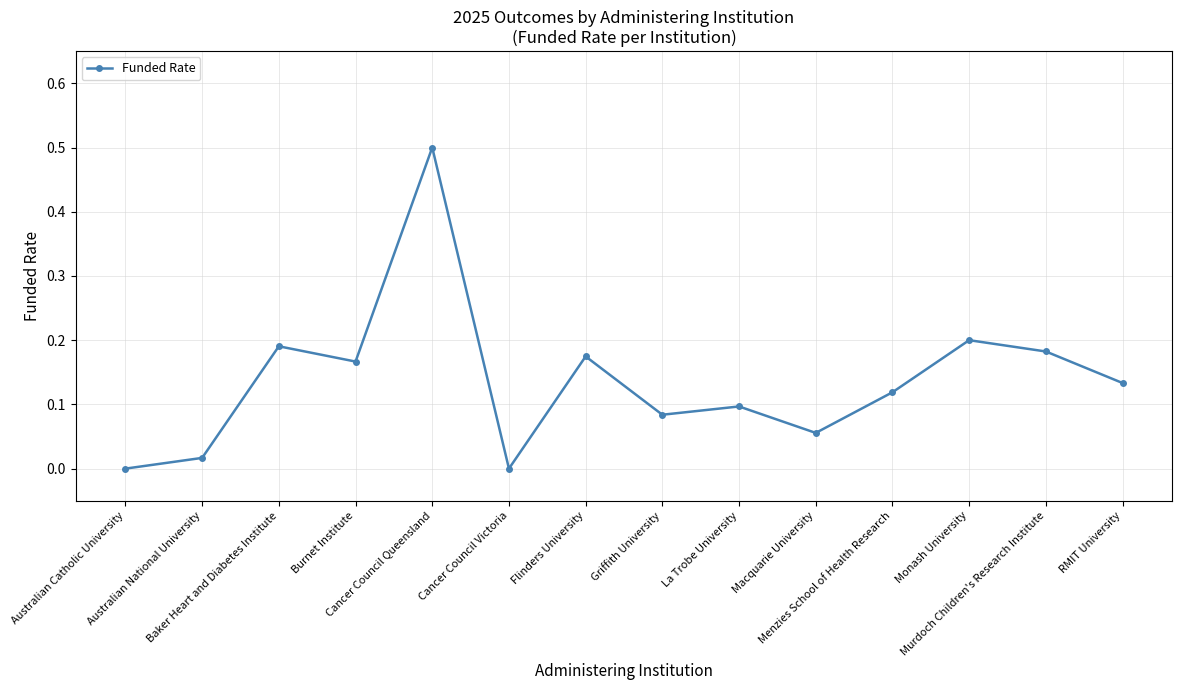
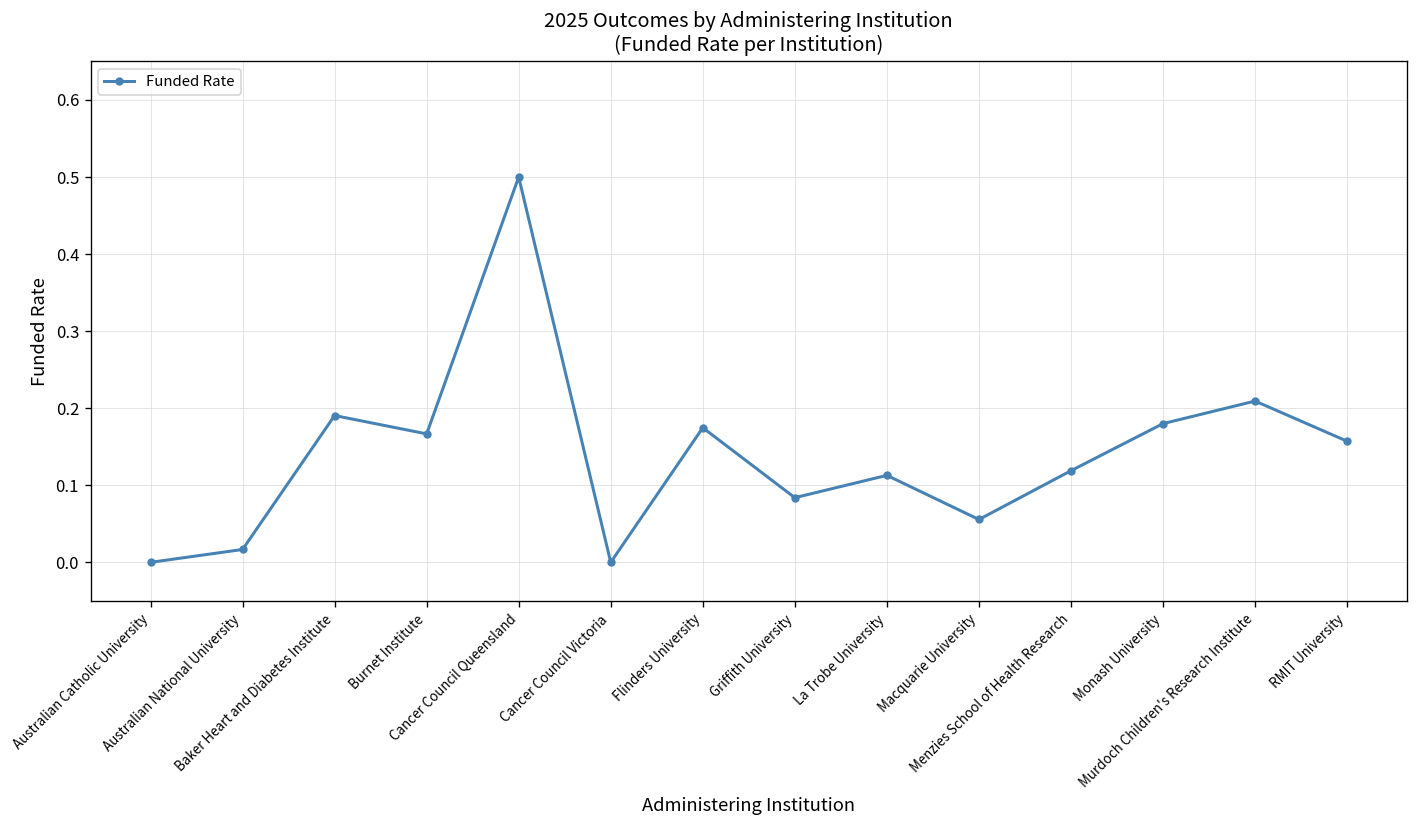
  {
    "Australian Catholic University": 0.00,
    "Australian National University": 0.02,
    "Baker Heart and Diabetes Institute": 0.19,
    "Burnet Institute": 0.17,
    "Cancer Council Queensland": 0.50,
    "Cancer Council Victoria": 0.00,
    "Flinders University": 0.17,
    "Griffith University": 0.08,
-   "La Trobe University": 0.10,
+   "La Trobe University": 0.11,
    "Macquarie University": 0.06,
    "Menzies School of Health Research": 0.12,
-   "Monash University": 0.20,
-   "Murdoch Children's Research Institute": 0.18,
-   "RMIT University": 0.13
+   "Monash University": 0.18,
+   "Murdoch Children's Research Institute": 0.21,
+   "RMIT University": 0.16
  }
